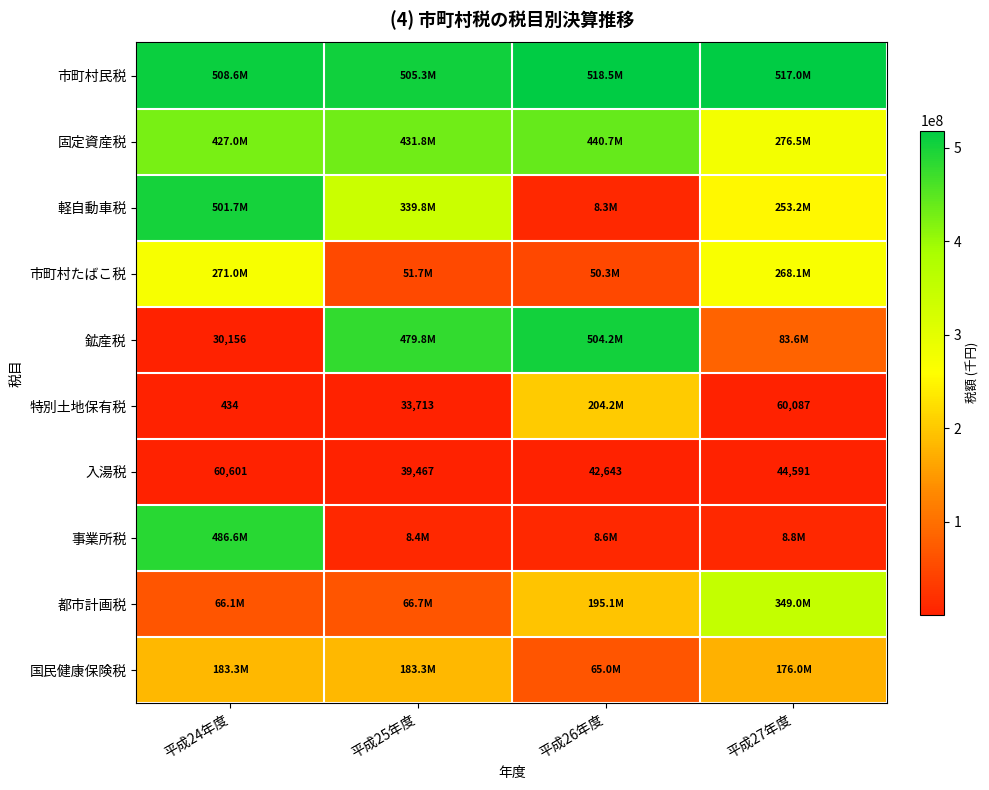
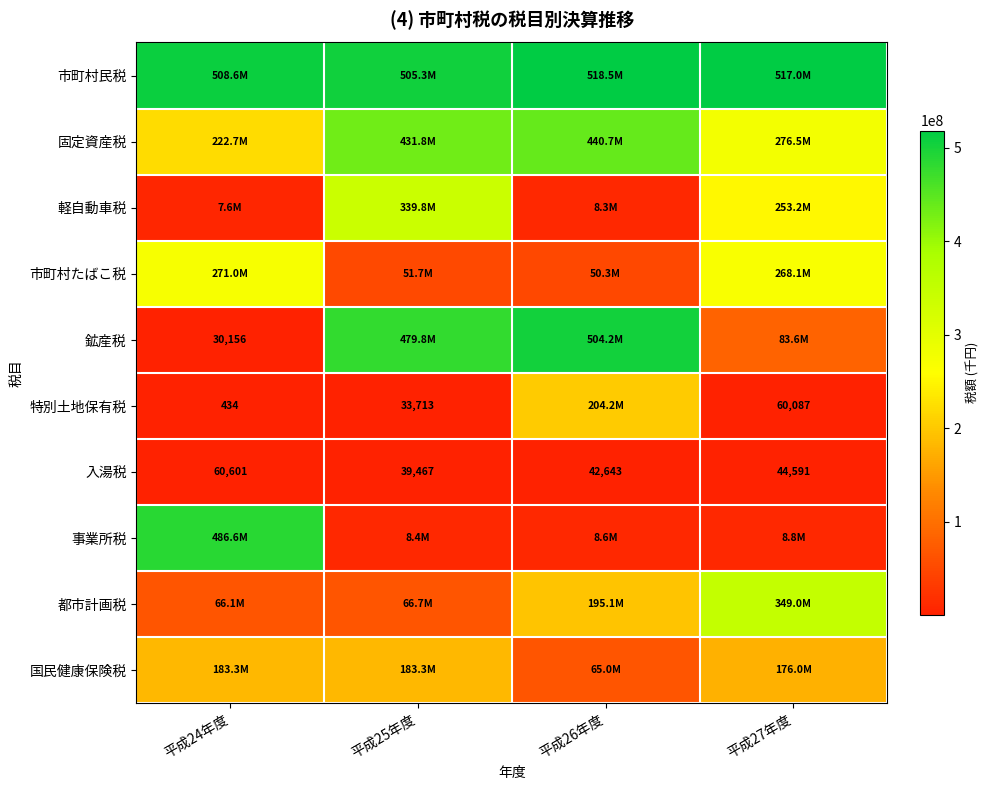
  {
    "市町村民税": {
      "平成24年度": "508.6M",
      "平成25年度": "505.3M",
      "平成26年度": "518.5M",
      "平成27年度": "517.0M"
    },
    "固定資産税": {
-     "平成24年度": "427.0M",
+     "平成24年度": "222.7M",
      "平成25年度": "431.8M",
      "平成26年度": "440.7M",
      "平成27年度": "276.5M"
    },
    "軽自動車税": {
-     "平成24年度": "501.7M",
+     "平成24年度": "7.6M",
      "平成25年度": "339.8M",
      "平成26年度": "8.3M",
      "平成27年度": "253.2M"
    },
    "市町村たばこ税": {
      "平成24年度": "271.0M",
      "平成25年度": "51.7M",
      "平成26年度": "50.3M",
      "平成27年度": "268.1M"
    },
    "鉱産税": {
      "平成24年度": "30,156",
      "平成25年度": "479.8M",
      "平成26年度": "504.2M",
      "平成27年度": "83.6M"
    },
    "特別土地保有税": {
      "平成24年度": "434",
      "平成25年度": "33,713",
      "平成26年度": "204.2M",
      "平成27年度": "60,087"
    },
    "入湯税": {
      "平成24年度": "60,601",
      "平成25年度": "39,467",
      "平成26年度": "42,643",
      "平成27年度": "44,591"
    },
    "事業所税": {
      "平成24年度": "486.6M",
      "平成25年度": "8.4M",
      "平成26年度": "8.6M",
      "平成27年度": "8.8M"
    },
    "都市計画税": {
      "平成24年度": "66.1M",
      "平成25年度": "66.7M",
      "平成26年度": "195.1M",
      "平成27年度": "349.0M"
    },
    "国民健康保険税": {
      "平成24年度": "183.3M",
      "平成25年度": "183.3M",
      "平成26年度": "65.0M",
      "平成27年度": "176.0M"
    }
  }
